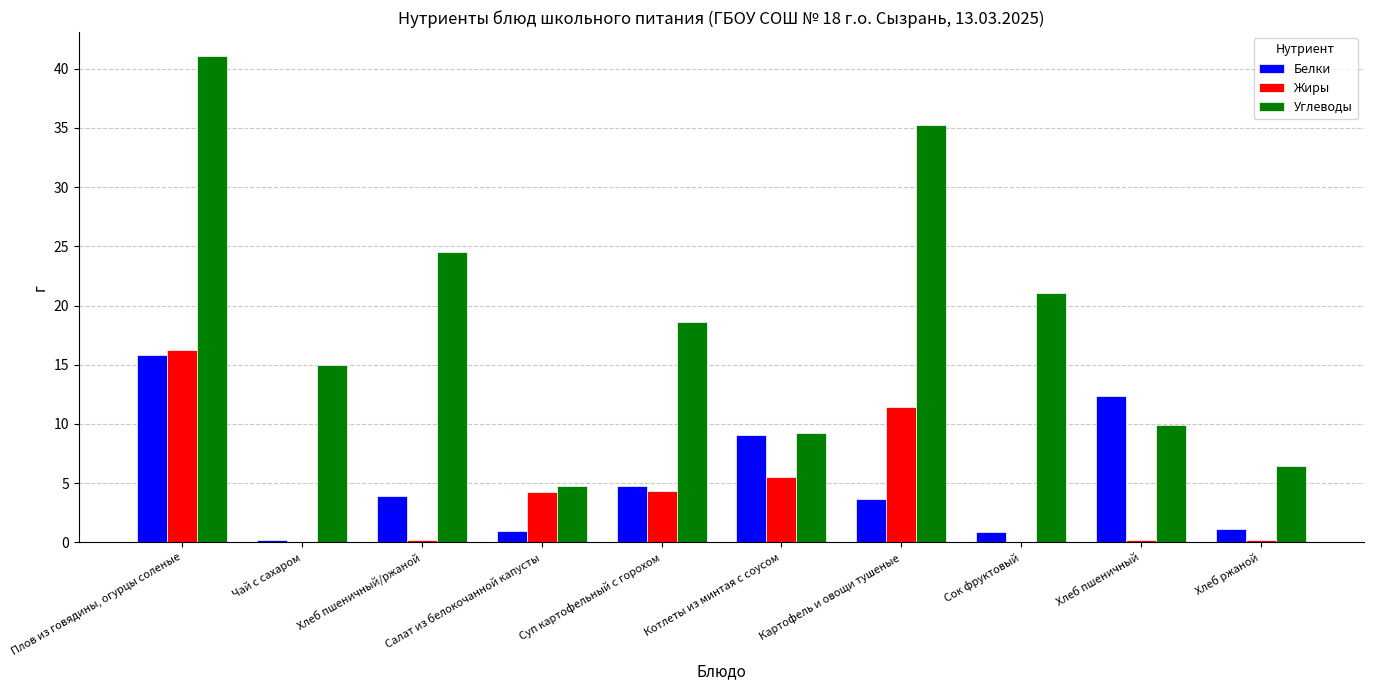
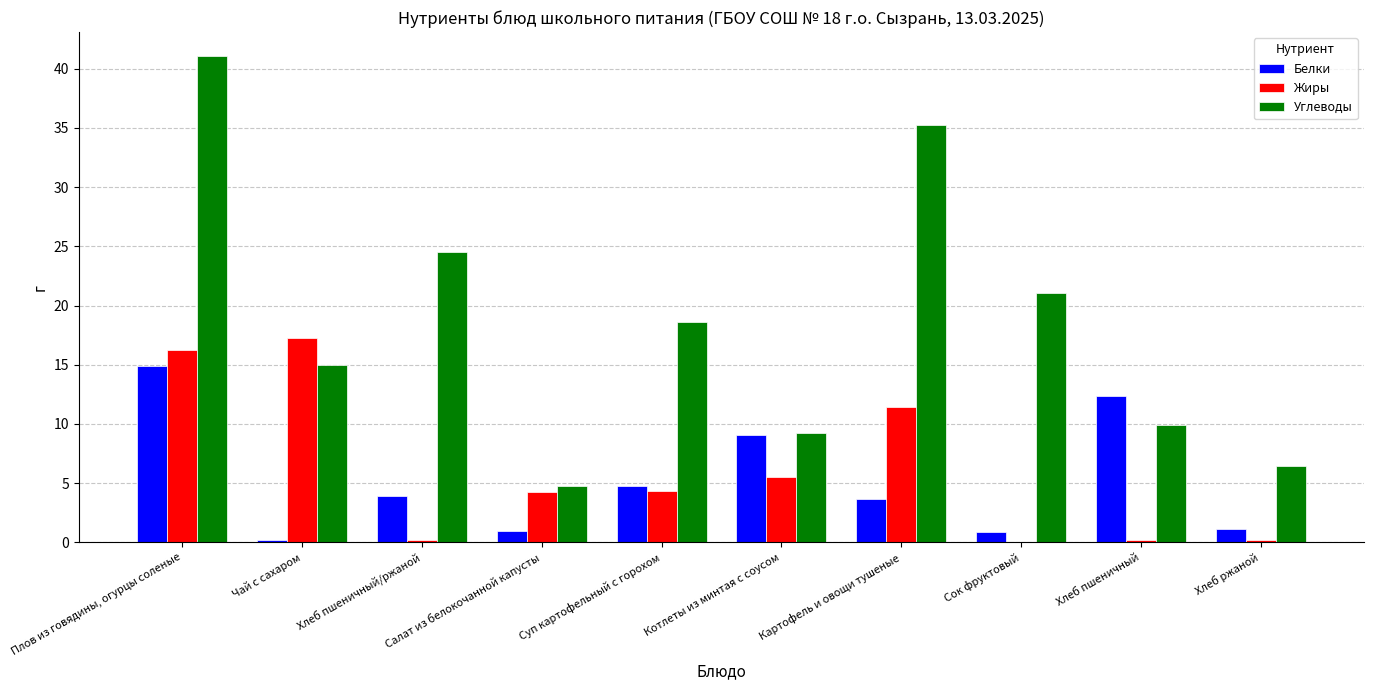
  {
    "Белки": {
-     "Плов из говядины, огурцы соленые": 15.8,
+     "Плов из говядины, огурцы соленые": 14.9,
      "Хлеб пшеничный/ржаной": 3.9,
      "Салат из белокочанной капусты": 0.9,
      "Суп картофельный с горохом": 4.7,
      "Котлеты из минтая с соусом": 9.1,
      "Картофель и овощи тушеные": 3.7,
      "Сок фруктовый": 0.9,
      "Хлеб пшеничный": 12.4,
      "Хлеб ржаной": 1.1
    },
    "Жиры": {
      "Плов из говядины, огурцы соленые": 16.2,
-     "Чай с сахаром": 0.1,
+     "Чай с сахаром": 17.3,
      "Хлеб пшеничный/ржаной": 0.2,
      "Салат из белокочанной капусты": 4.2,
      "Суп картофельный с горохом": 4.3,
      "Котлеты из минтая с соусом": 5.5,
      "Картофель и овощи тушеные": 11.4,
      "Сок фруктовый": 0.0
    },
    "Углеводы": {
      "Плов из говядины, огурцы соленые": 41.0,
      "Чай с сахаром": 15.0,
      "Хлеб пшеничный/ржаной": 24.5,
      "Салат из белокочанной капусты": 4.8,
      "Суп картофельный с горохом": 18.6,
      "Котлеты из минтая с соусом": 9.3,
      "Картофель и овощи тушеные": 35.2,
      "Сок фруктовый": 21.1,
      "Хлеб пшеничный": 9.9,
      "Хлеб ржаной": 6.4
    }
  }
